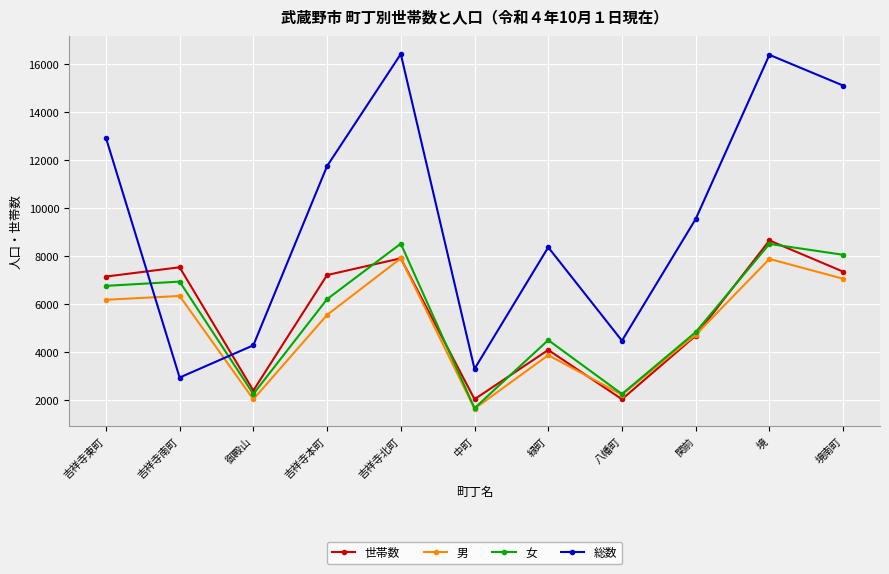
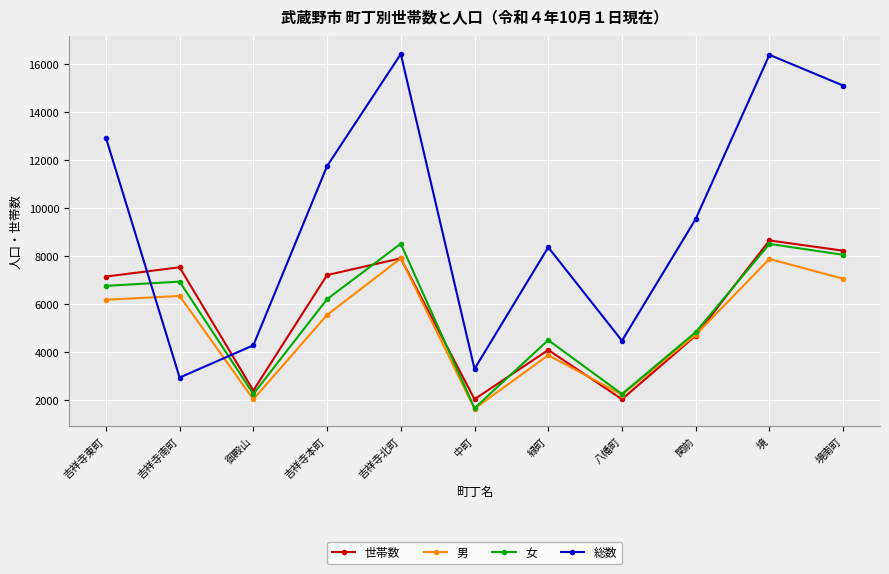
  {
    "世帯数": {
      "吉祥寺東町": 7100,
      "吉祥寺南町": 7500,
      "御殿山": 2400,
      "吉祥寺本町": 7200,
      "中町": 2000,
      "緑町": 4100,
      "八幡町": 2000,
      "境": 8700,
-     "境南町": 7400
+     "境南町": 8200
    },
    "男": {
      "吉祥寺東町": 6200,
      "吉祥寺南町": 6300,
      "御殿山": 2000,
      "吉祥寺本町": 5500,
      "緑町": 3900,
      "境": 7900,
      "境南町": 7100
    },
    "女": {
      "吉祥寺東町": 6800,
      "吉祥寺南町": 6900,
      "御殿山": 2300,
      "吉祥寺本町": 6200,
      "吉祥寺北町": 8500,
      "緑町": 4500,
      "関前": 4800,
      "境": 8500,
      "境南町": 8100
    },
    "総数": {
      "吉祥寺東町": 12900,
      "吉祥寺南町": 2900,
      "御殿山": 4300,
      "吉祥寺本町": 11800,
      "吉祥寺北町": 16400,
      "中町": 3300,
      "緑町": 8400,
      "八幡町": 4500,
      "関前": 9500,
      "境": 16400,
      "境南町": 15100
    }
  }
